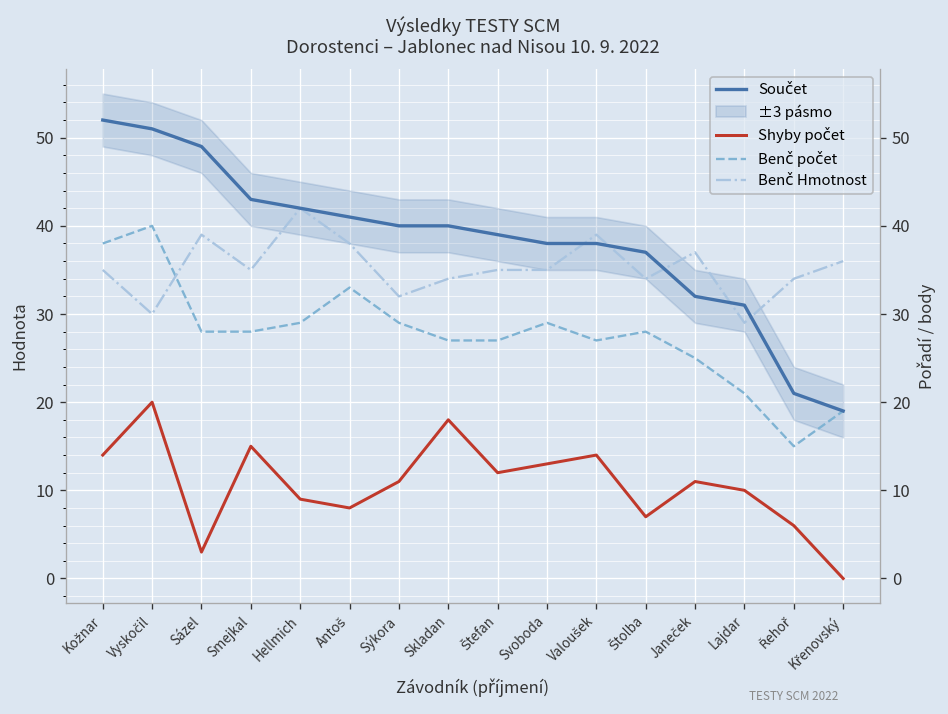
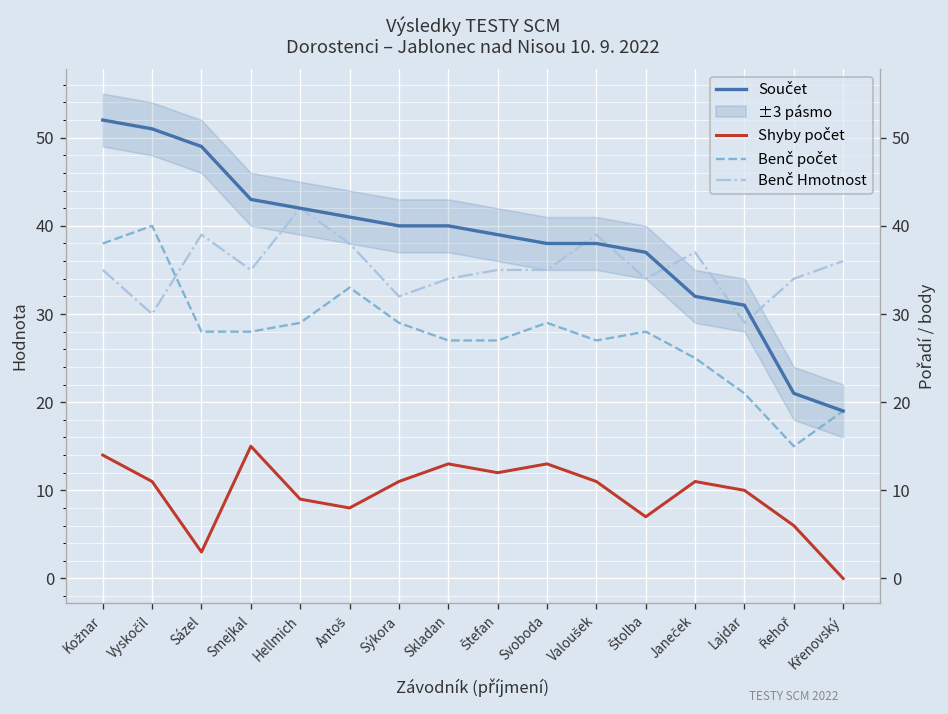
  {
    "Shyby počet": {
      "Kožnar": 14,
-     "Vyskočil": 20,
+     "Vyskočil": 11,
      "Sázel": 3,
      "Smejkal": 15,
      "Hellmich": 9,
      "Antoš": 8,
      "Sýkora": 11,
-     "Skladan": 18,
+     "Skladan": 13,
      "Štefan": 12,
      "Svoboda": 13,
-     "Valoušek": 14,
+     "Valoušek": 11,
      "Štolba": 7,
      "Janeček": 11,
      "Lajdar": 10,
      "Řehoř": 6,
      "Křenovský": 0
    }
  }
